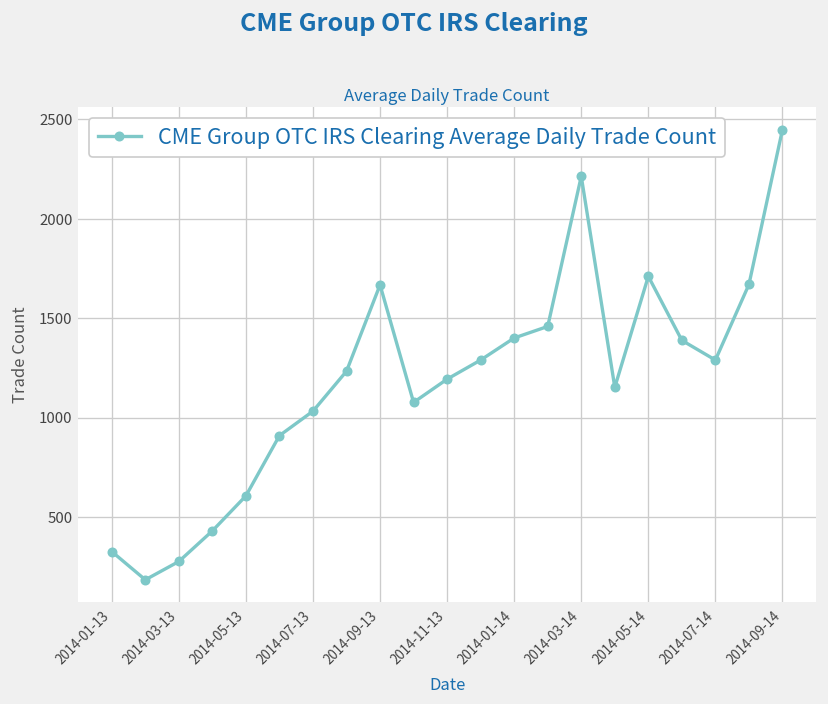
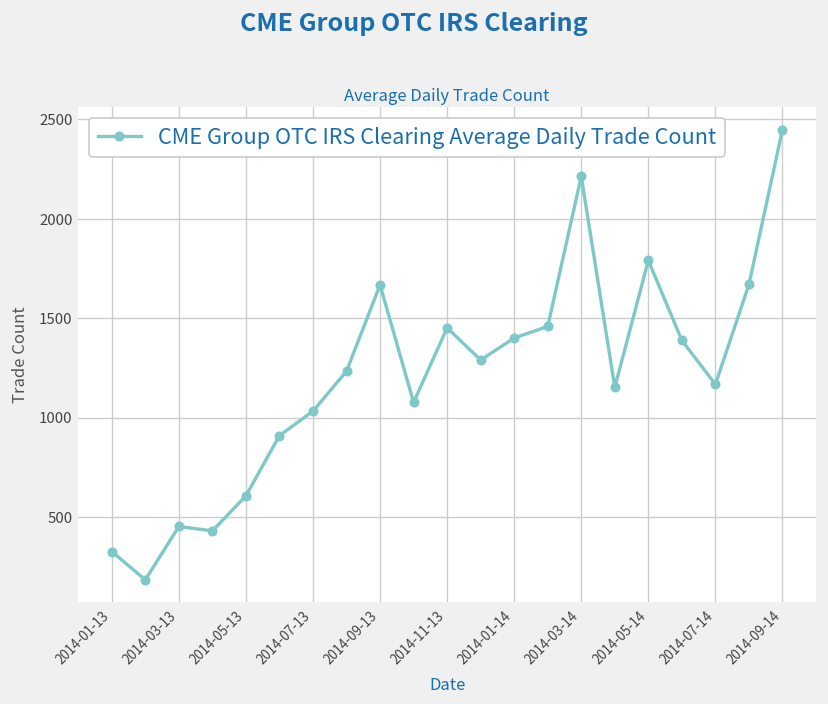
  {
    "2014-01-13": 330,
-   "2014-03-13": 280,
+   "2014-03-13": 450,
    "2014-05-13": 610,
    "2014-07-13": 1030,
    "2014-09-13": 1670,
-   "2014-11-13": 1190,
+   "2014-11-13": 1450,
    "2014-01-14": 1400,
    "2014-03-14": 2210,
-   "2014-05-14": 1710,
-   "2014-07-14": 1290,
+   "2014-05-14": 1790,
+   "2014-07-14": 1170,
    "2014-09-14": 2450
  }
